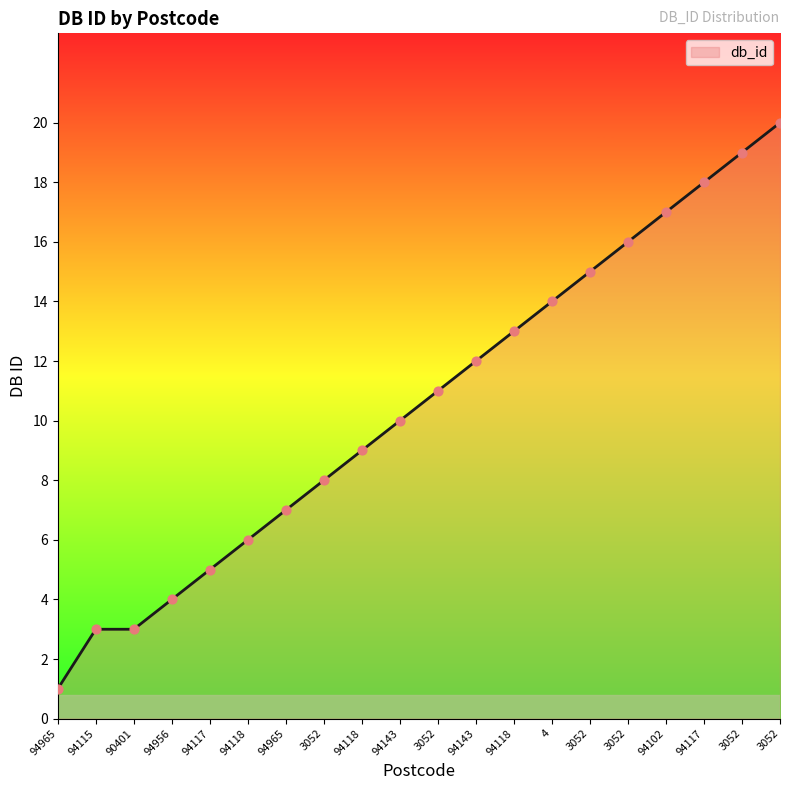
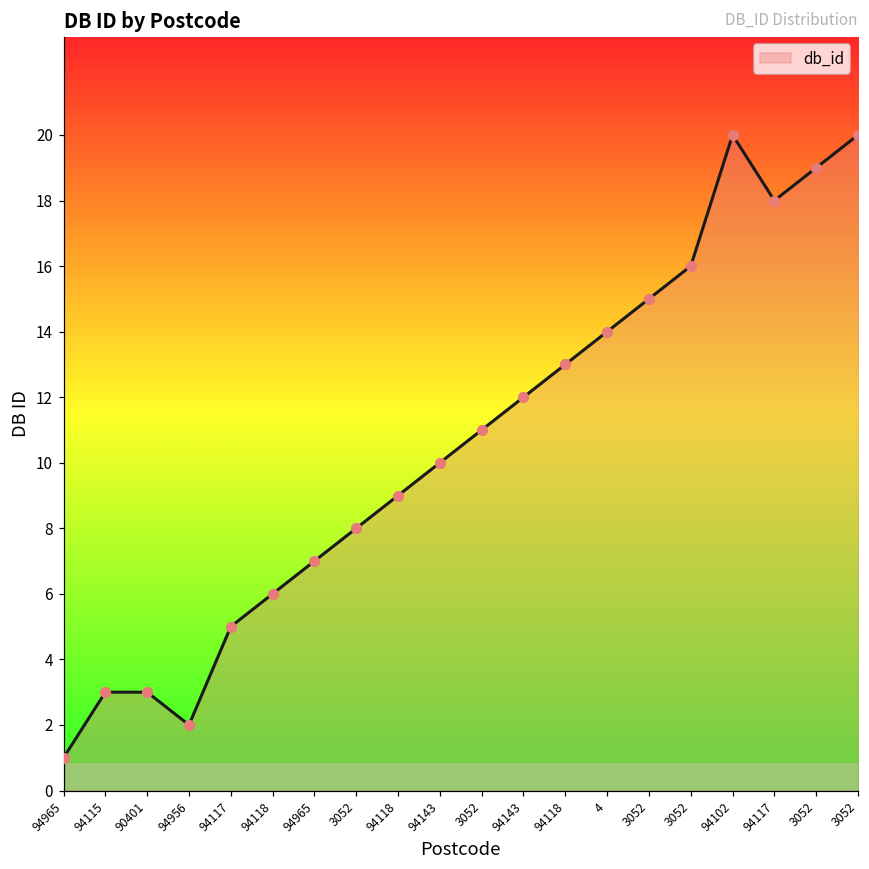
  {
    "94115": 3,
    "90401": 3,
-   "94956": 4,
+   "94956": 2,
    "4": 14,
-   "94102": 17
+   "94102": 20
  }
